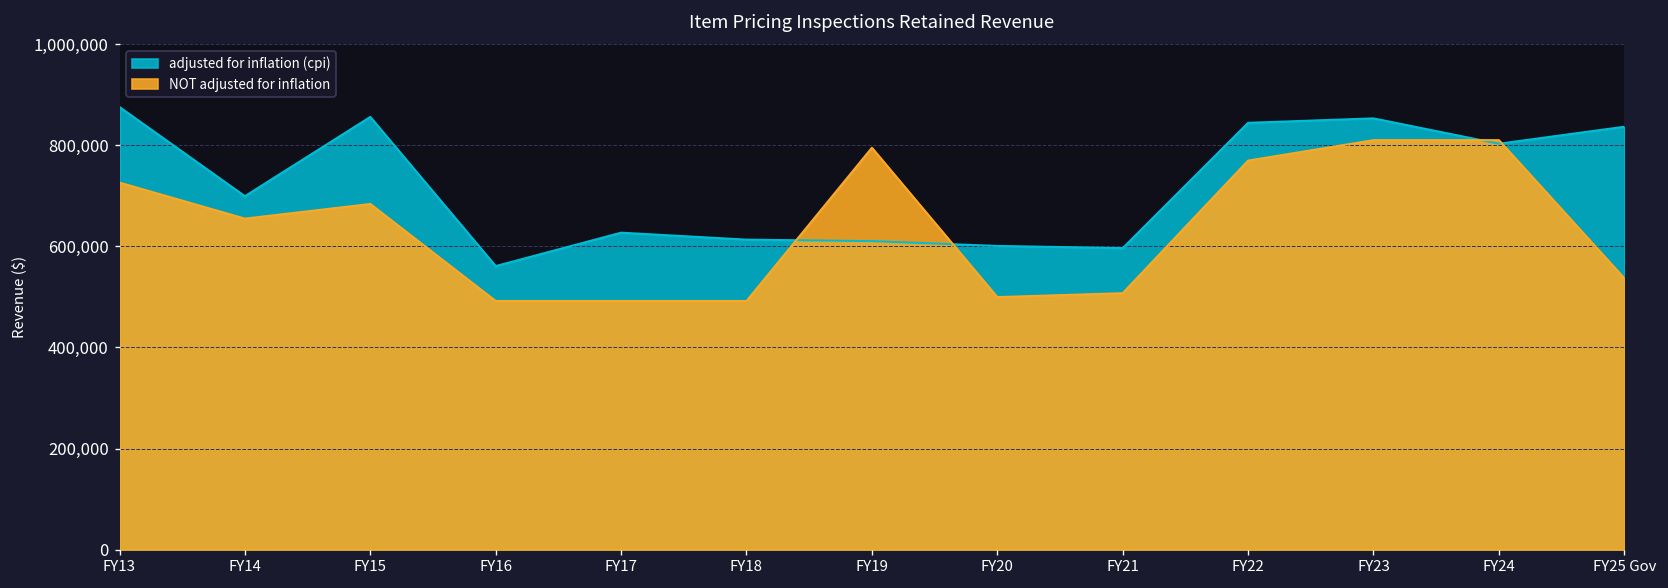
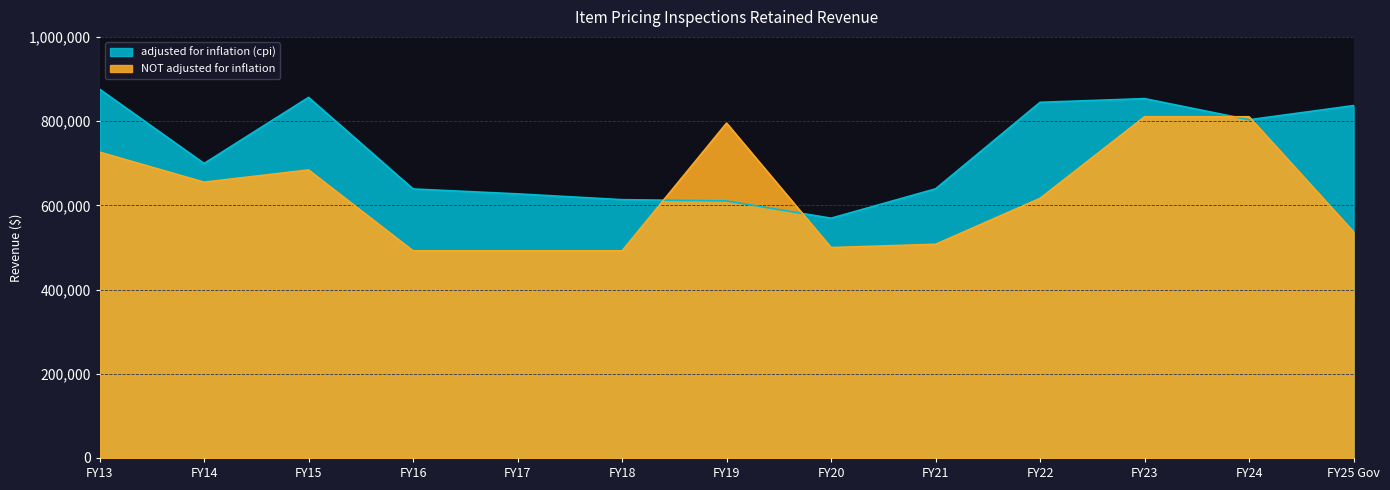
  {
    "adjusted for inflation (cpi)": {
      "FY13": "880,000",
      "FY14": "700,000",
      "FY15": "860,000",
-     "FY16": "560,000",
+     "FY16": "640,000",
      "FY17": "630,000",
      "FY18": "610,000",
      "FY19": "610,000",
-     "FY20": "600,000",
-     "FY21": "600,000",
+     "FY20": "570,000",
+     "FY21": "640,000",
      "FY22": "840,000",
      "FY23": "850,000",
      "FY24": "800,000",
      "FY25 Gov": "840,000"
    },
    "NOT adjusted for inflation": {
      "FY13": "730,000",
      "FY14": "660,000",
      "FY15": "680,000",
      "FY16": "490,000",
      "FY17": "490,000",
      "FY18": "490,000",
      "FY19": "800,000",
      "FY20": "500,000",
      "FY21": "510,000",
-     "FY22": "770,000",
+     "FY22": "620,000",
      "FY23": "810,000",
      "FY24": "810,000",
      "FY25 Gov": "540,000"
    }
  }
